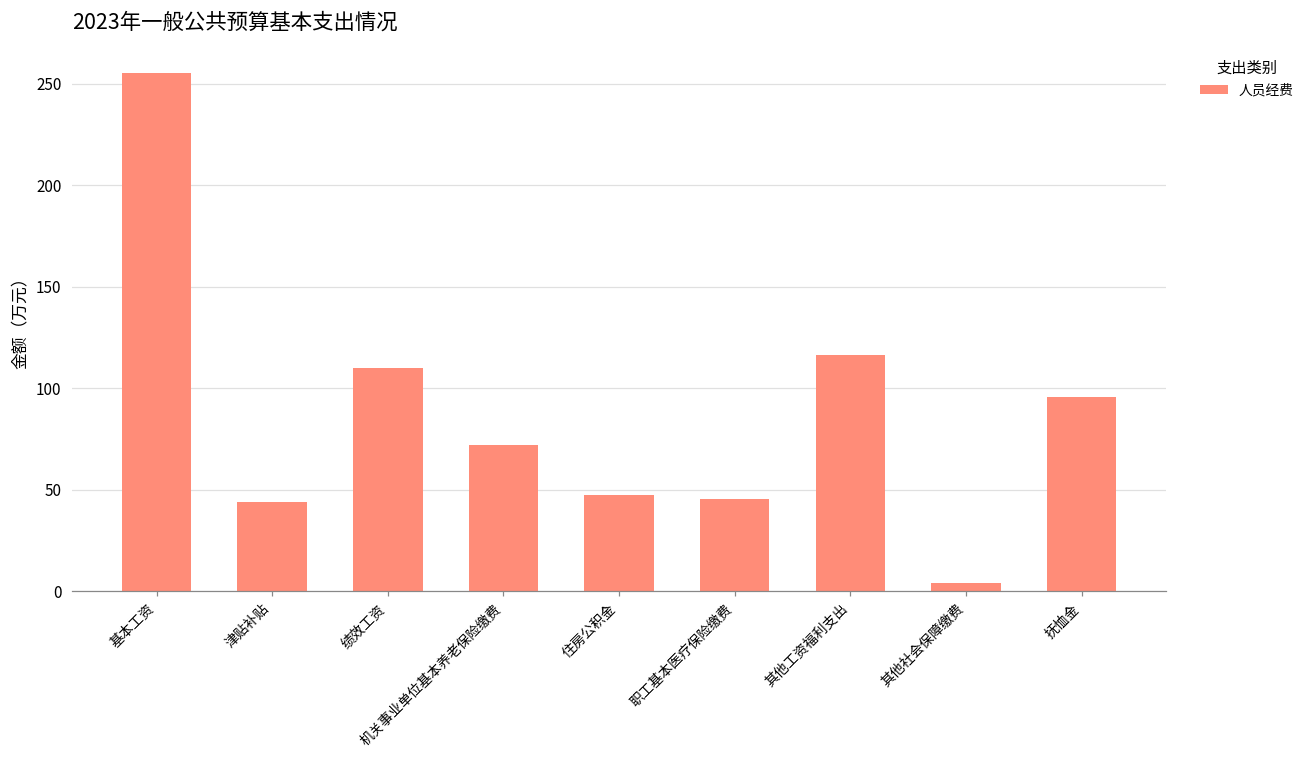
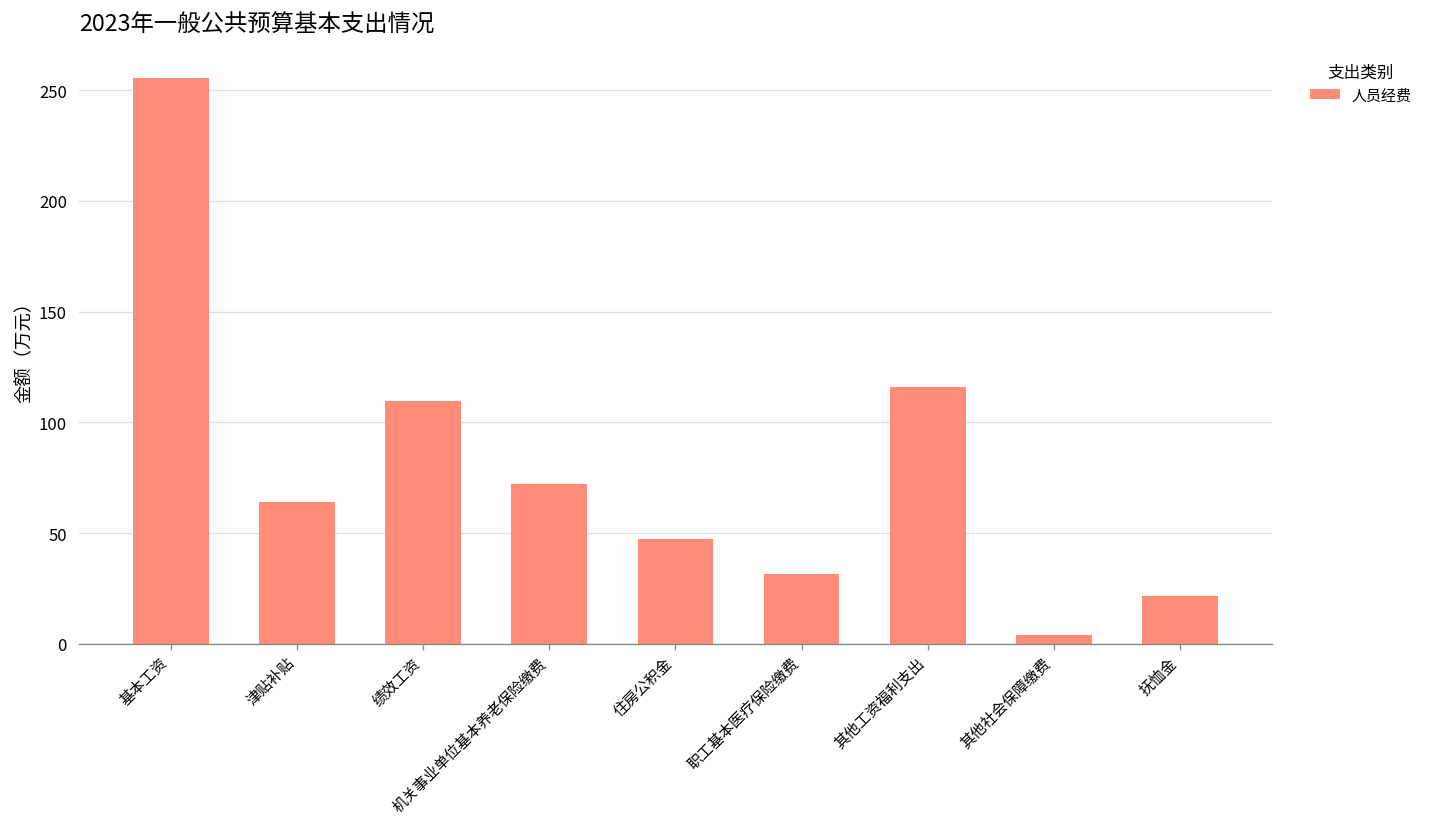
  {
    "基本工资": 255,
-   "津贴补贴": 44,
+   "津贴补贴": 64,
    "绩效工资": 110,
    "机关事业单位基本养老保险缴费": 72,
    "住房公积金": 47,
-   "职工基本医疗保险缴费": 45,
+   "职工基本医疗保险缴费": 31,
    "其他工资福利支出": 116,
    "其他社会保障缴费": 4,
-   "抚恤金": 95
+   "抚恤金": 21
  }
